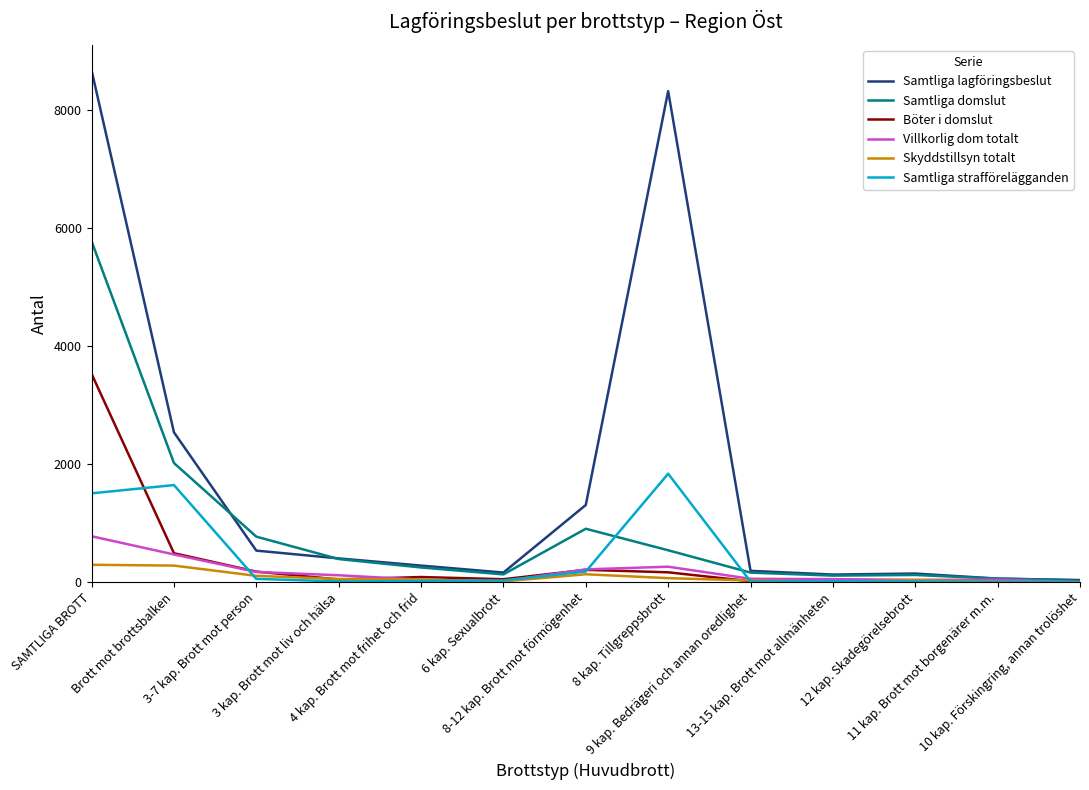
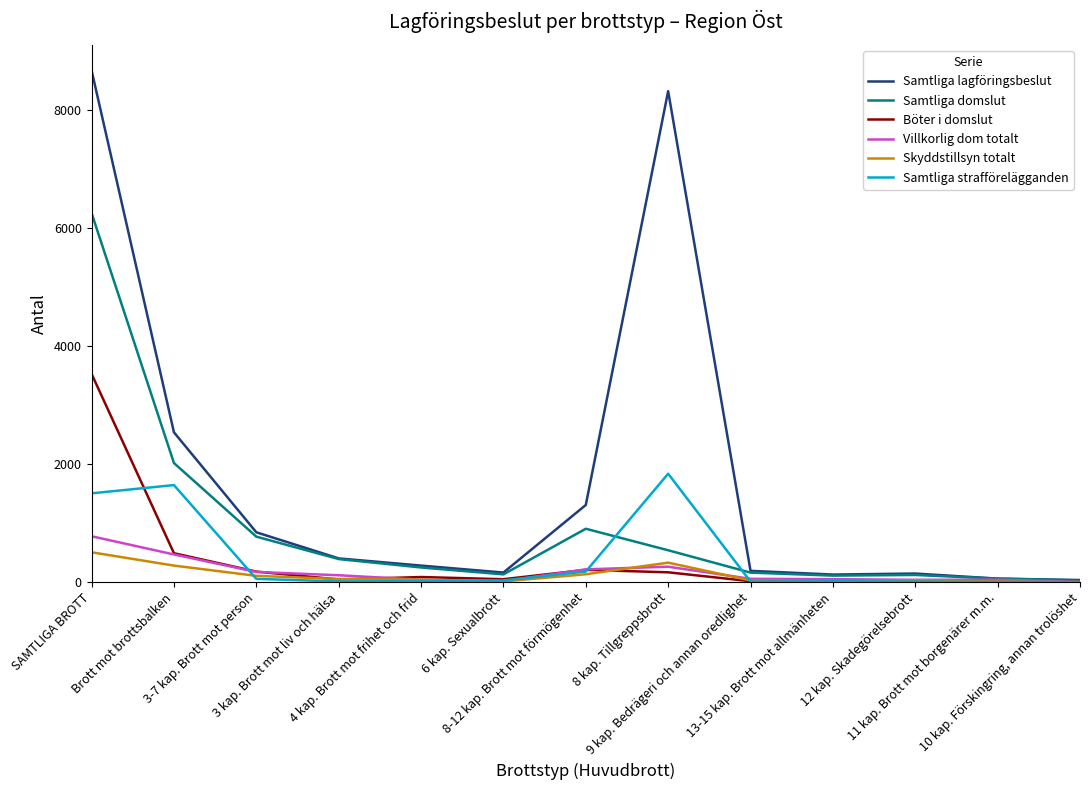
  {
    "Samtliga lagföringsbeslut": {
      "SAMTLIGA BROTT": 8700,
      "Brott mot brottsbalken": 2500,
-     "3-7 kap. Brott mot person": 500,
+     "3-7 kap. Brott mot person": 800,
      "8-12 kap. Brott mot förmögenhet": 1300,
      "8 kap. Tillgreppsbrott": 8300
    },
    "Samtliga domslut": {
-     "SAMTLIGA BROTT": 5800,
+     "SAMTLIGA BROTT": 6300,
      "Brott mot brottsbalken": 2000,
      "3-7 kap. Brott mot person": 800,
      "8-12 kap. Brott mot förmögenhet": 900,
      "8 kap. Tillgreppsbrott": 500
    },
    "Böter i domslut": {
      "SAMTLIGA BROTT": 3500,
      "4 kap. Brott mot frihet och frid": 100,
      "8 kap. Tillgreppsbrott": 200
    },
    "Villkorlig dom totalt": {
      "SAMTLIGA BROTT": 800,
      "3 kap. Brott mot liv och hälsa": 100,
      "8 kap. Tillgreppsbrott": 300
    },
    "Skyddstillsyn totalt": {
-     "SAMTLIGA BROTT": 300,
+     "SAMTLIGA BROTT": 500,
      "Brott mot brottsbalken": 300,
      "3-7 kap. Brott mot person": 100,
      "8-12 kap. Brott mot förmögenhet": 100,
-     "8 kap. Tillgreppsbrott": 100
+     "8 kap. Tillgreppsbrott": 300
    },
    "Samtliga strafförelägganden": {
      "SAMTLIGA BROTT": 1500,
      "Brott mot brottsbalken": 1600,
      "3-7 kap. Brott mot person": 100,
      "8 kap. Tillgreppsbrott": 1800
    }
  }
